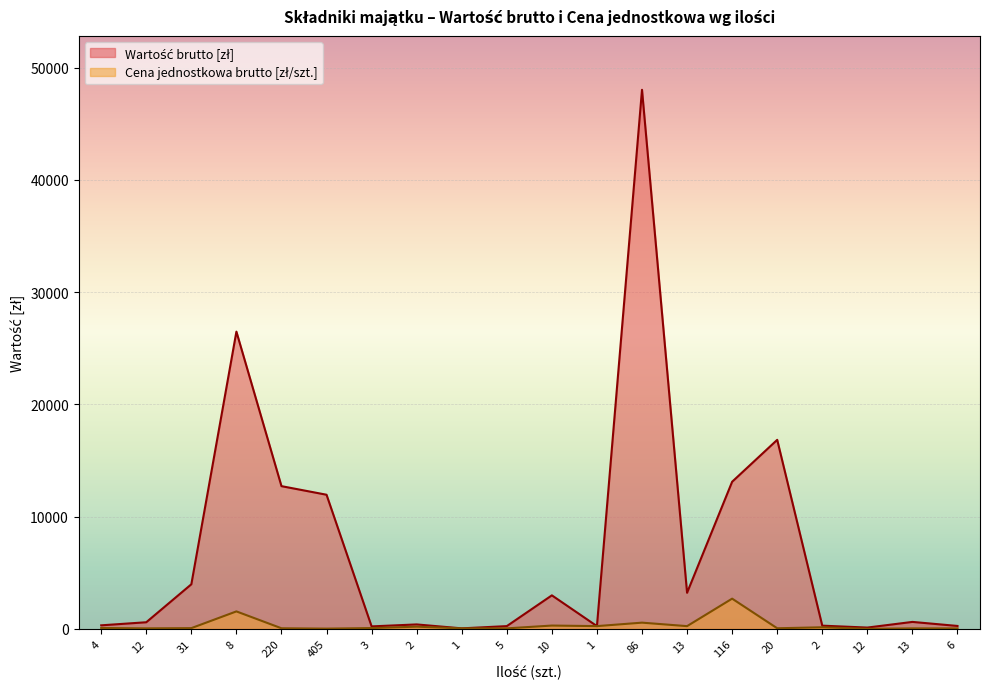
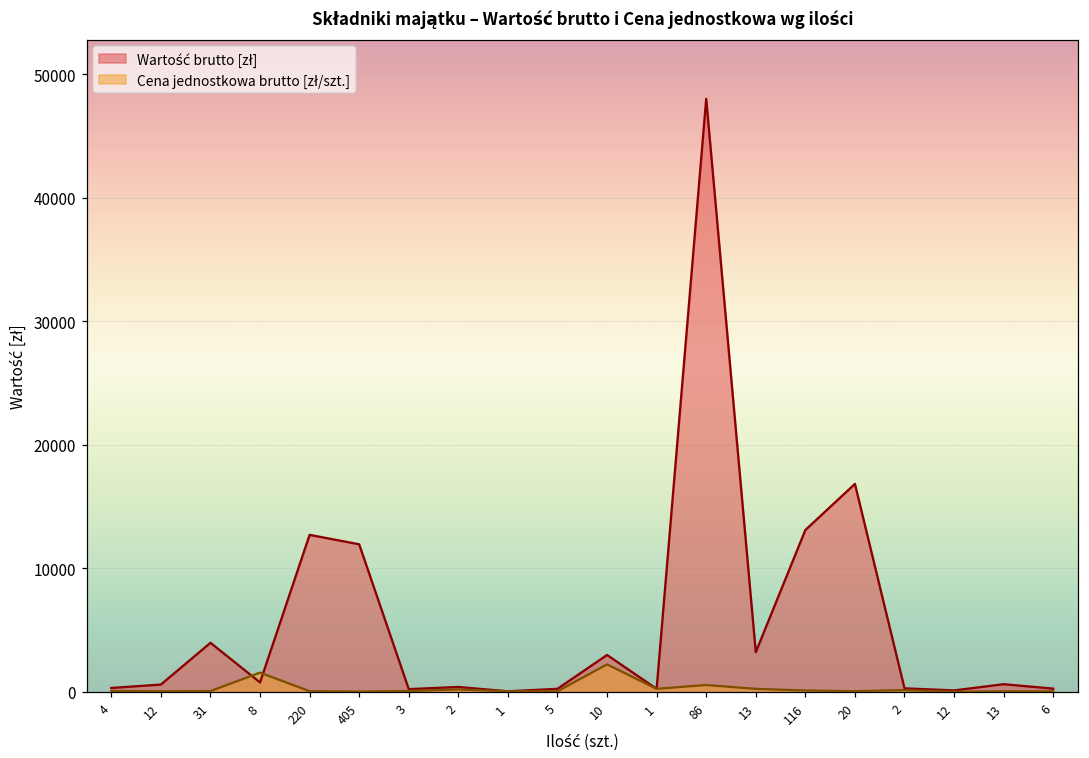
  {
    "Wartość brutto [zł]": {
      "4": 300,
      "31": 4000,
-     "8": 26500,
+     "8": 800,
      "220": 12700,
      "405": 12000,
      "10": 3000,
      "86": 48000,
      "116": 13100,
      "20": 16800
    },
    "Cena jednostkowa brutto [zł/szt.]": {
      "4": 100,
      "31": 100,
      "8": 1600,
      "220": 100,
      "405": 0,
-     "10": 300,
+     "10": 2200,
      "86": 600,
-     "116": 2700,
+     "116": 100,
      "20": 100
    }
  }
